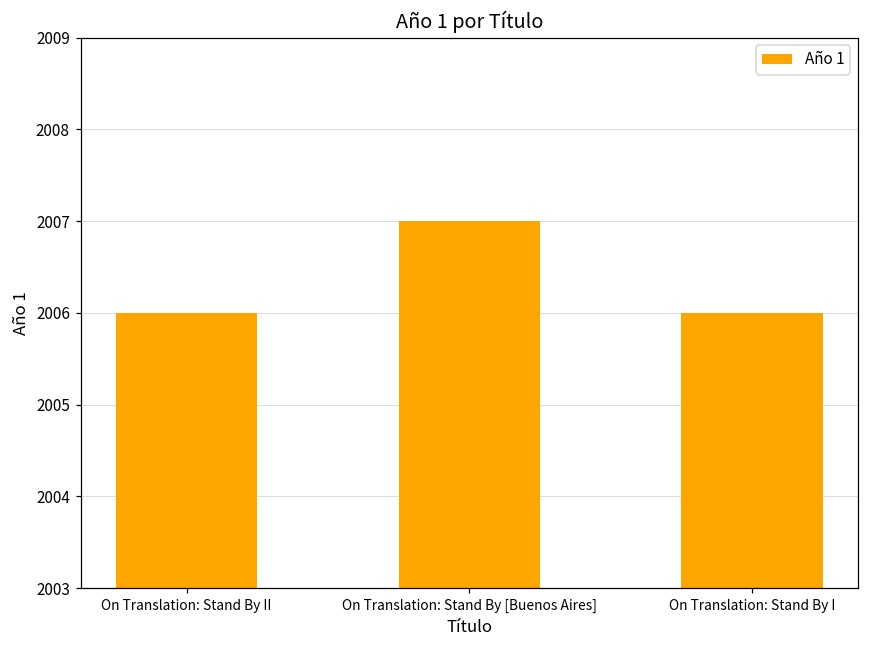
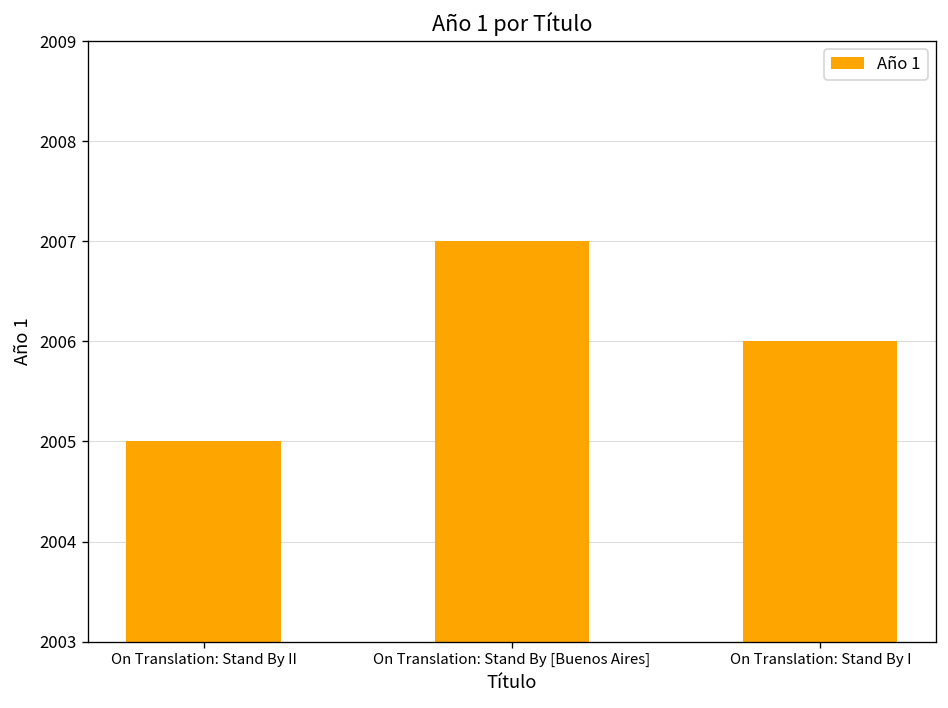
  {
-   "On Translation: Stand By II": 2006,
+   "On Translation: Stand By II": 2005,
    "On Translation: Stand By [Buenos Aires]": 2007,
    "On Translation: Stand By I": 2006
  }
